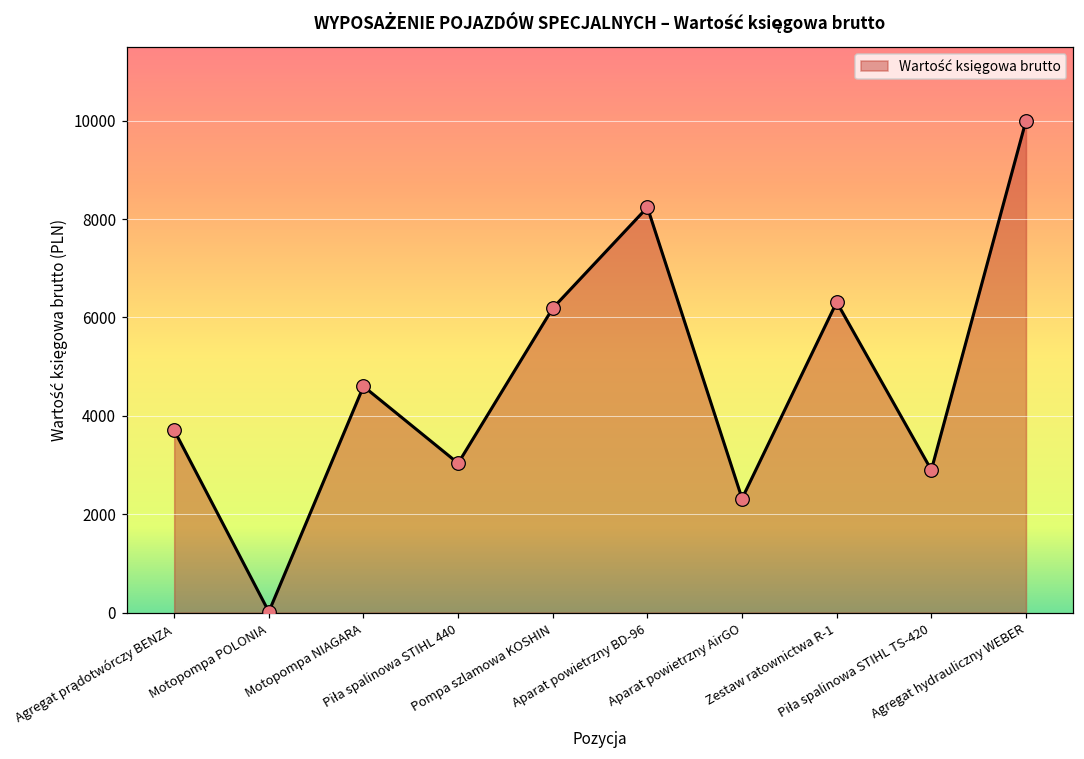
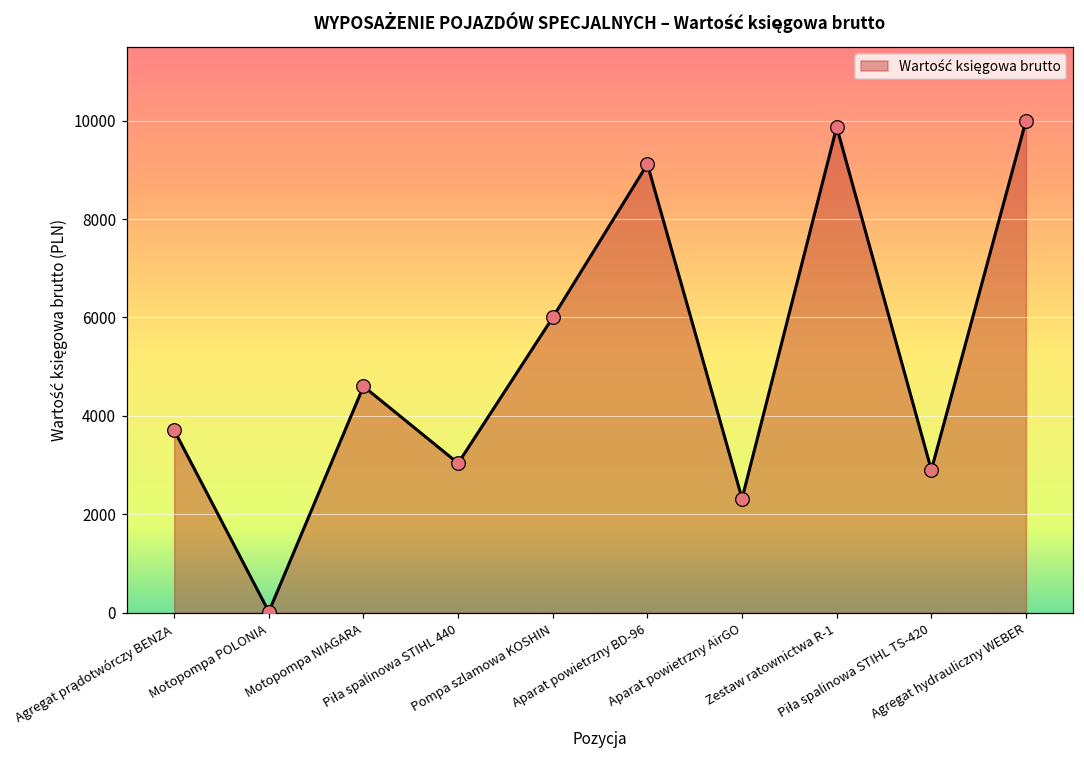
  {
    "Agregat prądotwórczy BENZA": 3700,
    "Motopompa POLONIA": 0,
    "Motopompa NIAGARA": 4600,
    "Piła spalinowa STIHL 440": 3000,
-   "Pompa szlamowa KOSHIN": 6200,
-   "Aparat powietrzny BD-96": 8200,
+   "Pompa szlamowa KOSHIN": 6000,
+   "Aparat powietrzny BD-96": 9100,
    "Aparat powietrzny AirGO": 2300,
-   "Zestaw ratownictwa R-1": 6300,
+   "Zestaw ratownictwa R-1": 9900,
    "Piła spalinowa STIHL TS-420": 2900,
    "Agregat hydrauliczny WEBER": 10000
  }
